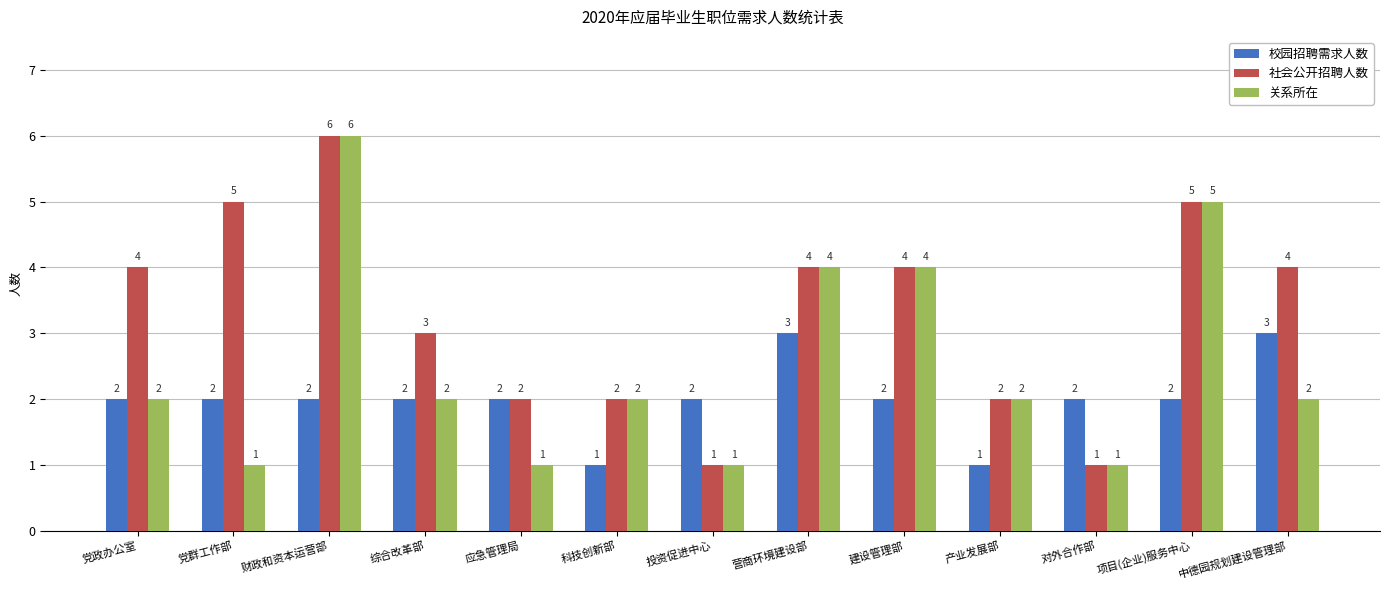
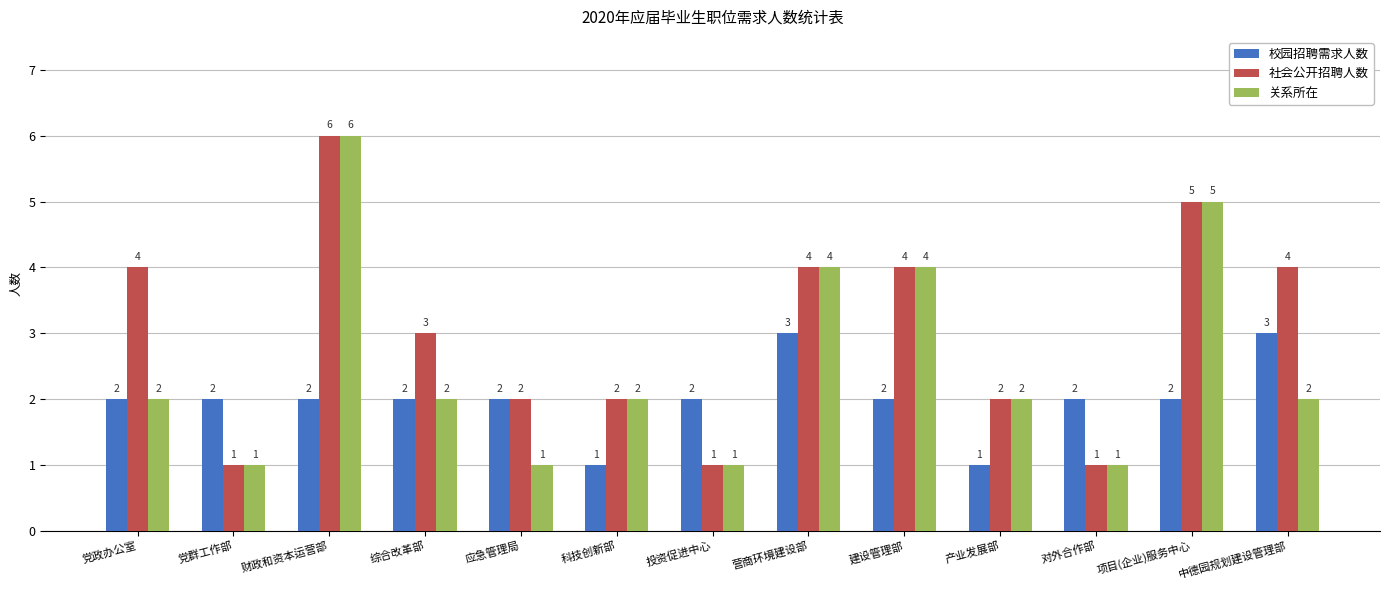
  {
    "校园招聘需求人数": {
      "党政办公室": 2,
      "党群工作部": 2,
      "财政和资本运营部": 2,
      "综合改革部": 2,
      "应急管理局": 2,
      "科技创新部": 1,
      "投资促进中心": 2,
      "营商环境建设部": 3,
      "建设管理部": 2,
      "产业发展部": 1,
      "对外合作部": 2,
      "项目(企业)服务中心": 2,
      "中德园规划建设管理部": 3
    },
    "社会公开招聘人数": {
      "党政办公室": 4,
-     "党群工作部": 5,
+     "党群工作部": 1,
      "财政和资本运营部": 6,
      "综合改革部": 3,
      "应急管理局": 2,
      "科技创新部": 2,
      "投资促进中心": 1,
      "营商环境建设部": 4,
      "建设管理部": 4,
      "产业发展部": 2,
      "对外合作部": 1,
      "项目(企业)服务中心": 5,
      "中德园规划建设管理部": 4
    },
    "关系所在": {
      "党政办公室": 2,
      "党群工作部": 1,
      "财政和资本运营部": 6,
      "综合改革部": 2,
      "应急管理局": 1,
      "科技创新部": 2,
      "投资促进中心": 1,
      "营商环境建设部": 4,
      "建设管理部": 4,
      "产业发展部": 2,
      "对外合作部": 1,
      "项目(企业)服务中心": 5,
      "中德园规划建设管理部": 2
    }
  }
